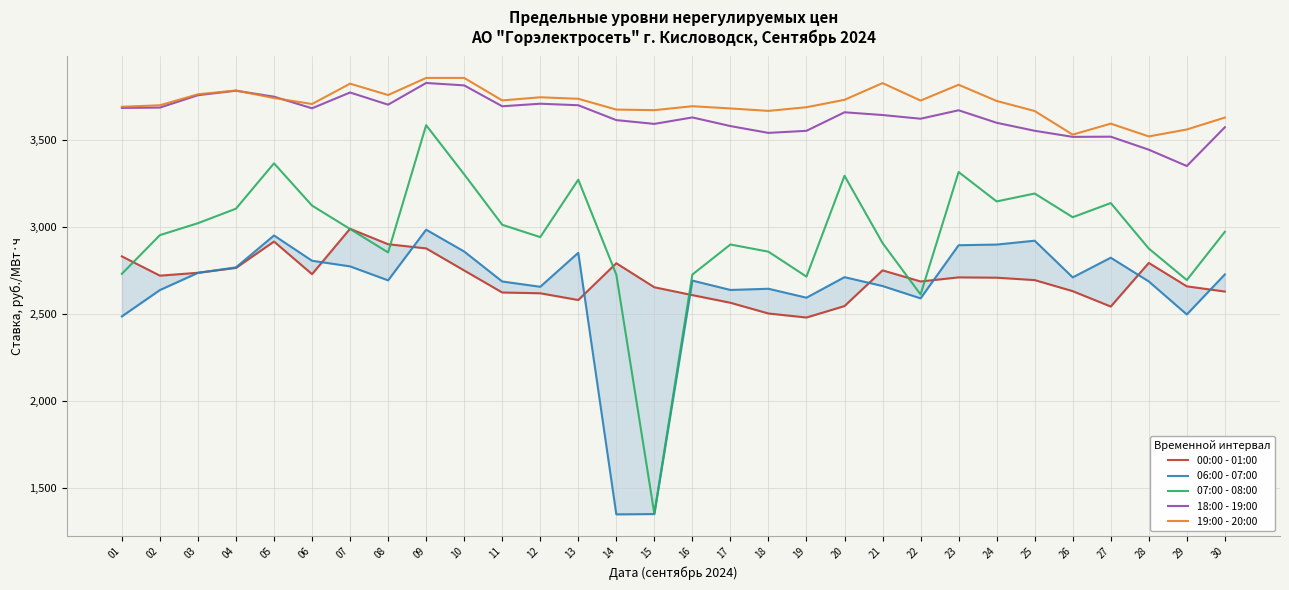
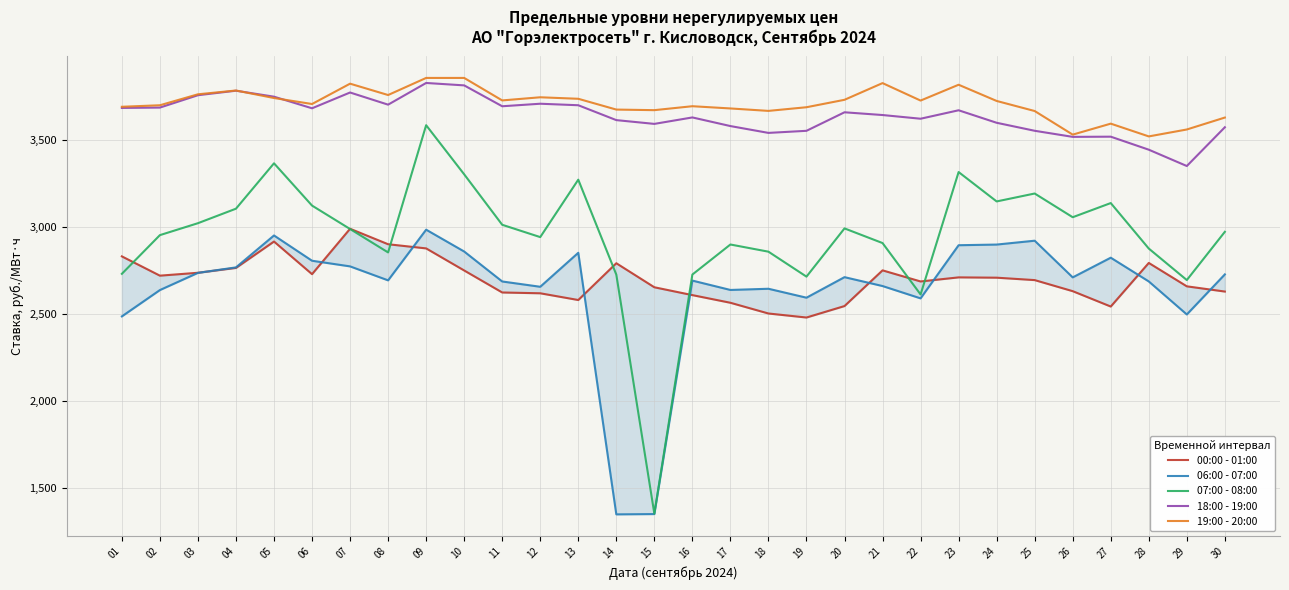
  {
    "00:00 - 01:00": {
      "05": "2,920",
      "06": "2,730",
      "09": "2,880",
      "10": "2,750",
      "11": "2,620",
      "12": "2,620",
      "13": "2,580",
      "16": "2,610",
      "17": "2,560",
      "18": "2,500",
      "19": "2,480",
      "20": "2,540",
      "23": "2,710",
      "24": "2,710",
      "25": "2,690",
      "26": "2,630",
      "27": "2,540",
      "30": "2,630"
    },
    "07:00 - 08:00": {
      "01": "2,730",
      "02": "2,950",
      "03": "3,020",
      "04": "3,100",
      "05": "3,370",
      "06": "3,120",
      "08": "2,850",
      "09": "3,580",
      "10": "3,300",
      "11": "3,010",
      "12": "2,940",
      "13": "3,270",
      "14": "2,730",
      "16": "2,730",
      "17": "2,900",
      "18": "2,860",
      "19": "2,710",
-     "20": "3,290",
+     "20": "2,990",
      "21": "2,910",
      "22": "2,610",
      "23": "3,320",
      "24": "3,150",
      "25": "3,190",
      "26": "3,060",
      "27": "3,140",
      "28": "2,880",
      "29": "2,690",
      "30": "2,970"
    },
    "18:00 - 19:00": {
      "06": "3,680",
      "07": "3,770",
      "08": "3,700",
      "09": "3,830",
      "10": "3,810",
      "11": "3,690",
      "12": "3,710",
      "13": "3,700",
      "14": "3,610",
      "15": "3,590",
      "16": "3,630",
      "17": "3,580",
      "18": "3,540",
      "19": "3,550",
      "20": "3,660",
      "21": "3,640",
      "22": "3,620",
      "23": "3,670",
      "24": "3,600",
      "25": "3,550",
      "27": "3,520",
      "28": "3,440",
      "29": "3,350",
      "30": "3,570"
    },
    "19:00 - 20:00": {
      "06": "3,710",
      "07": "3,820",
      "08": "3,760",
      "09": "3,860",
      "10": "3,860",
      "11": "3,730",
      "12": "3,750",
      "13": "3,740",
      "14": "3,670",
      "15": "3,670",
      "16": "3,690",
      "17": "3,680",
      "18": "3,670",
      "19": "3,690",
      "20": "3,730",
      "21": "3,830",
      "22": "3,730",
      "23": "3,820",
      "24": "3,720",
      "25": "3,670",
      "27": "3,590",
      "28": "3,520",
      "29": "3,560",
      "30": "3,630"
    }
  }
